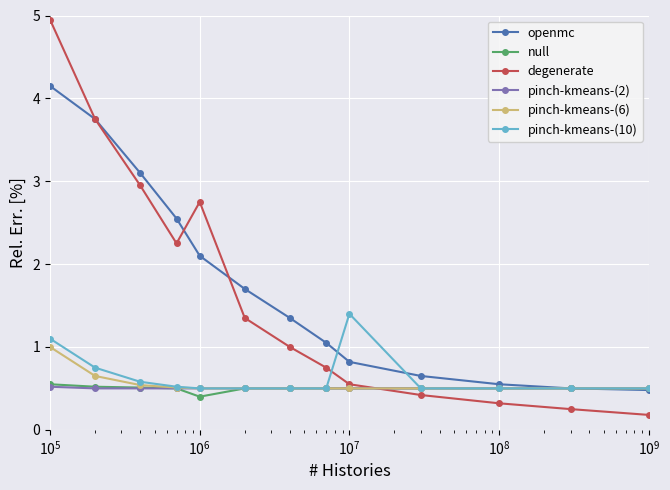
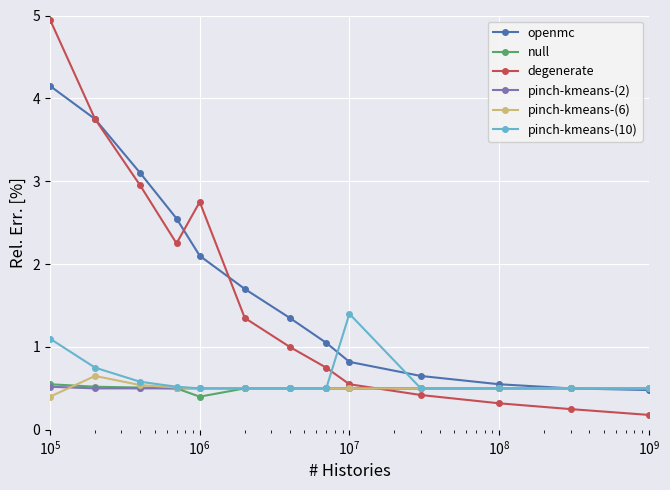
  {
    "null": {
      "10^6": 0.4
    },
    "degenerate": {
      "10^5": 5.0,
      "10^6": 2.8,
      "10^7": 0.6,
      "10^8": 0.3,
      "10^9": 0.2
    },
    "pinch-kmeans-(6)": {
-     "10^5": 1.0
+     "10^5": 0.4
    },
    "pinch-kmeans-(10)": {
      "10^5": 1.1,
      "10^7": 1.4
    }
  }
